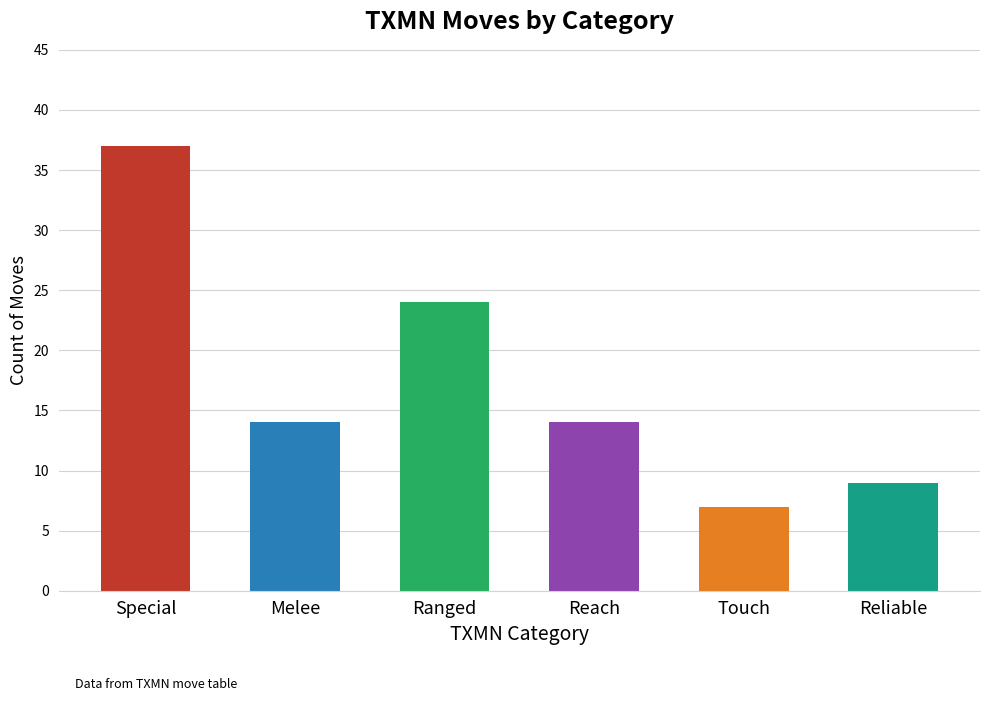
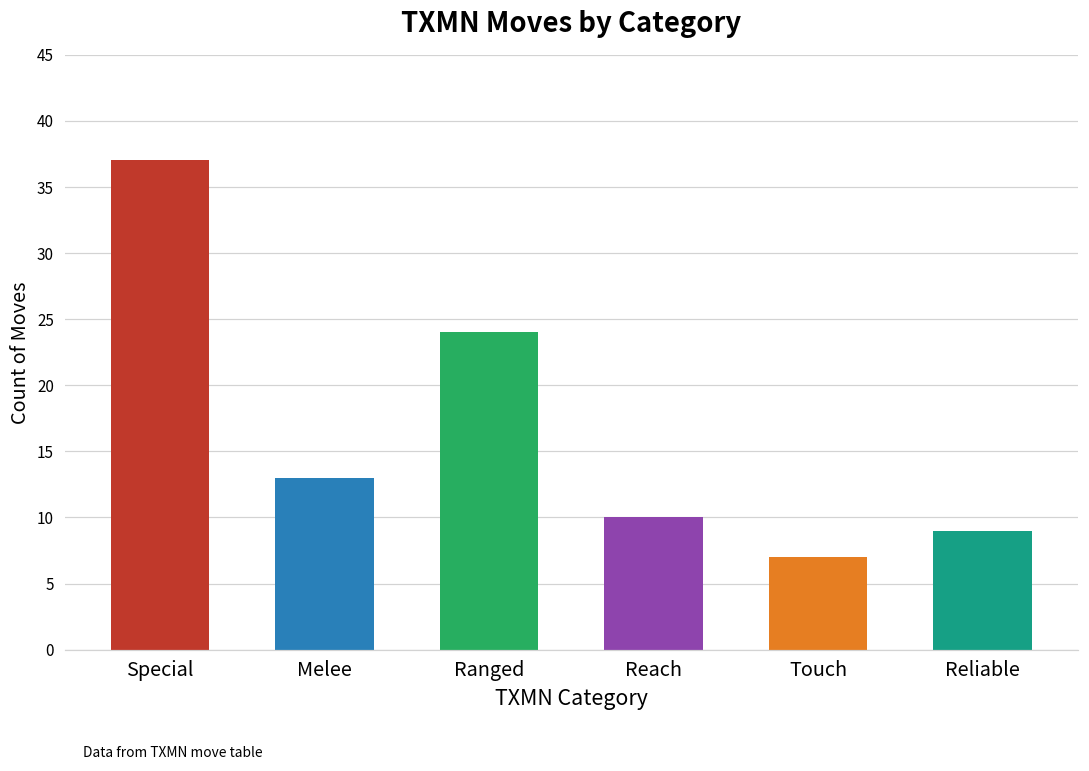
  {
    "Special": 37,
-   "Melee": 14,
+   "Melee": 13,
    "Ranged": 24,
-   "Reach": 14,
+   "Reach": 10,
    "Touch": 7,
    "Reliable": 9
  }
